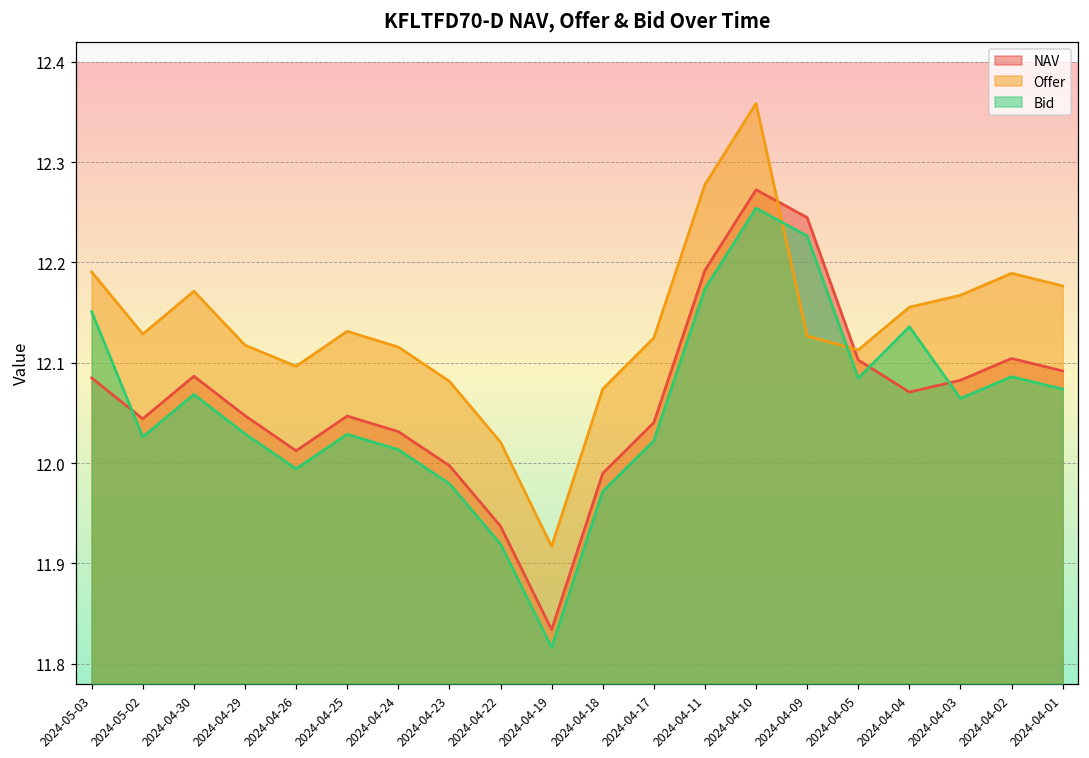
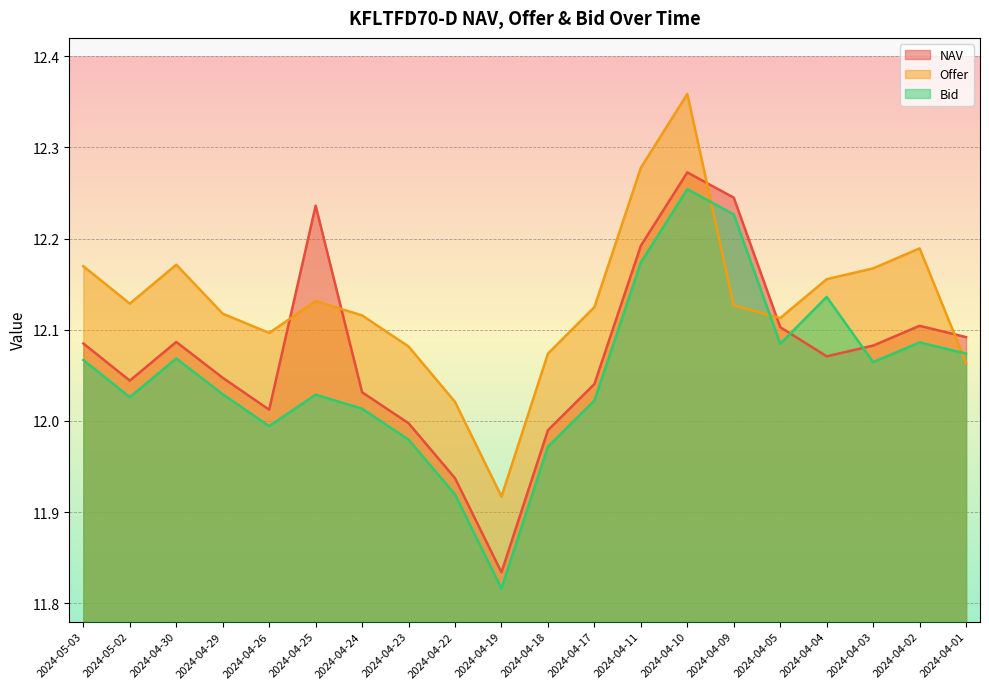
  {
    "NAV": {
      "2024-05-03": 12.08,
      "2024-05-02": 12.04,
      "2024-04-30": 12.09,
      "2024-04-29": 12.05,
      "2024-04-26": 12.01,
-     "2024-04-25": 12.05,
+     "2024-04-25": 12.24,
      "2024-04-24": 12.03,
      "2024-04-23": 12.00,
      "2024-04-22": 11.94,
      "2024-04-19": 11.83,
      "2024-04-18": 11.99,
      "2024-04-17": 12.04,
      "2024-04-11": 12.19,
      "2024-04-10": 12.27,
      "2024-04-09": 12.24,
      "2024-04-05": 12.10,
      "2024-04-04": 12.07,
      "2024-04-03": 12.08,
      "2024-04-02": 12.10,
      "2024-04-01": 12.09
    },
    "Offer": {
-     "2024-05-03": 12.19,
+     "2024-05-03": 12.17,
      "2024-05-02": 12.13,
      "2024-04-30": 12.17,
      "2024-04-29": 12.12,
      "2024-04-26": 12.10,
      "2024-04-25": 12.13,
      "2024-04-24": 12.12,
      "2024-04-23": 12.08,
      "2024-04-22": 12.02,
      "2024-04-19": 11.92,
      "2024-04-18": 12.07,
      "2024-04-17": 12.12,
      "2024-04-11": 12.28,
      "2024-04-10": 12.36,
      "2024-04-09": 12.13,
      "2024-04-05": 12.11,
      "2024-04-04": 12.16,
      "2024-04-03": 12.17,
      "2024-04-02": 12.19,
-     "2024-04-01": 12.18
+     "2024-04-01": 12.06
    },
    "Bid": {
-     "2024-05-03": 12.15,
+     "2024-05-03": 12.07,
      "2024-05-02": 12.03,
      "2024-04-30": 12.07,
      "2024-04-29": 12.03,
      "2024-04-26": 11.99,
      "2024-04-25": 12.03,
      "2024-04-24": 12.01,
      "2024-04-23": 11.98,
      "2024-04-22": 11.92,
      "2024-04-19": 11.82,
      "2024-04-18": 11.97,
      "2024-04-17": 12.02,
      "2024-04-11": 12.17,
      "2024-04-10": 12.25,
      "2024-04-09": 12.23,
      "2024-04-05": 12.08,
      "2024-04-04": 12.14,
      "2024-04-03": 12.06,
      "2024-04-02": 12.09,
      "2024-04-01": 12.07
    }
  }
